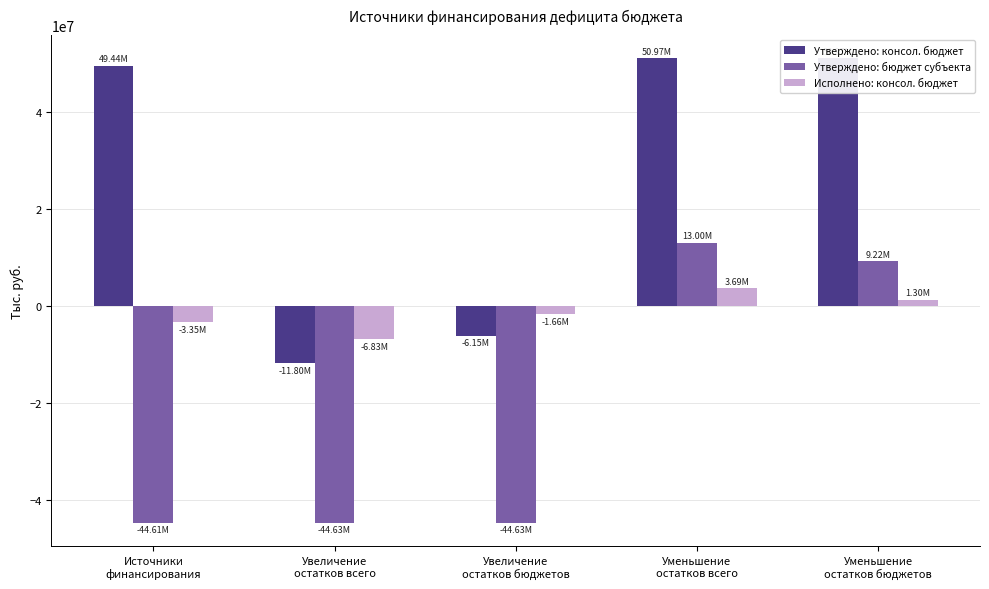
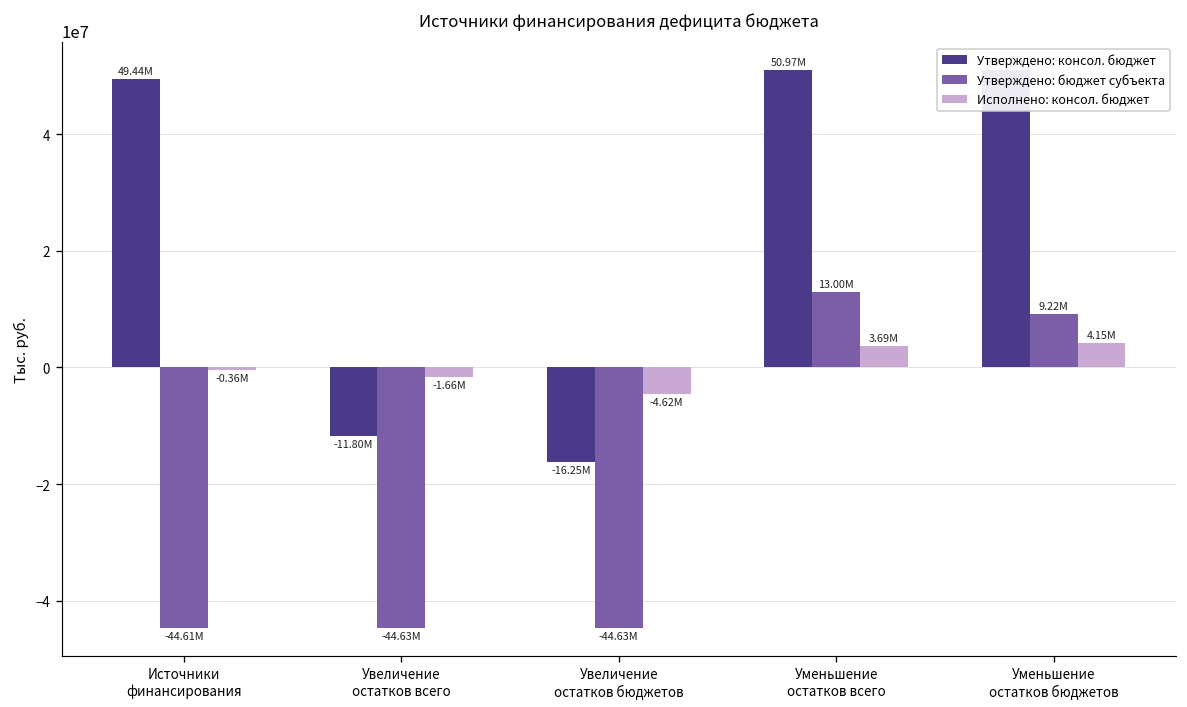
  {
    "Утверждено: консол. бюджет": {
      "Источники финансирования": "49.44M",
      "Увеличение остатков всего": "-11.80M",
-     "Увеличение остатков бюджетов": "-6.15M",
+     "Увеличение остатков бюджетов": "-16.25M",
      "Уменьшение остатков всего": "50.97M"
    },
    "Утверждено: бюджет субъекта": {
      "Источники финансирования": "-44.61M",
      "Увеличение остатков всего": "-44.63M",
      "Увеличение остатков бюджетов": "-44.63M",
      "Уменьшение остатков всего": "13.00M",
      "Уменьшение остатков бюджетов": "9.22M"
    },
    "Исполнено: консол. бюджет": {
-     "Источники финансирования": "-3.35M",
-     "Увеличение остатков всего": "-6.83M",
-     "Увеличение остатков бюджетов": "-1.66M",
+     "Источники финансирования": "-0.36M",
+     "Увеличение остатков всего": "-1.66M",
+     "Увеличение остатков бюджетов": "-4.62M",
      "Уменьшение остатков всего": "3.69M",
-     "Уменьшение остатков бюджетов": "1.30M"
+     "Уменьшение остатков бюджетов": "4.15M"
    }
  }
